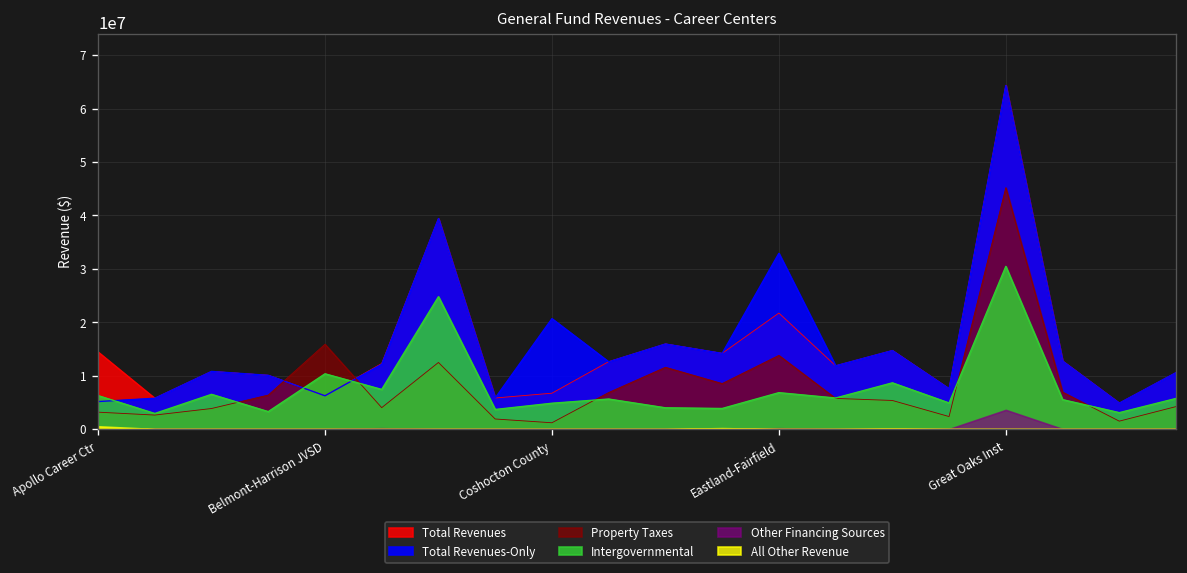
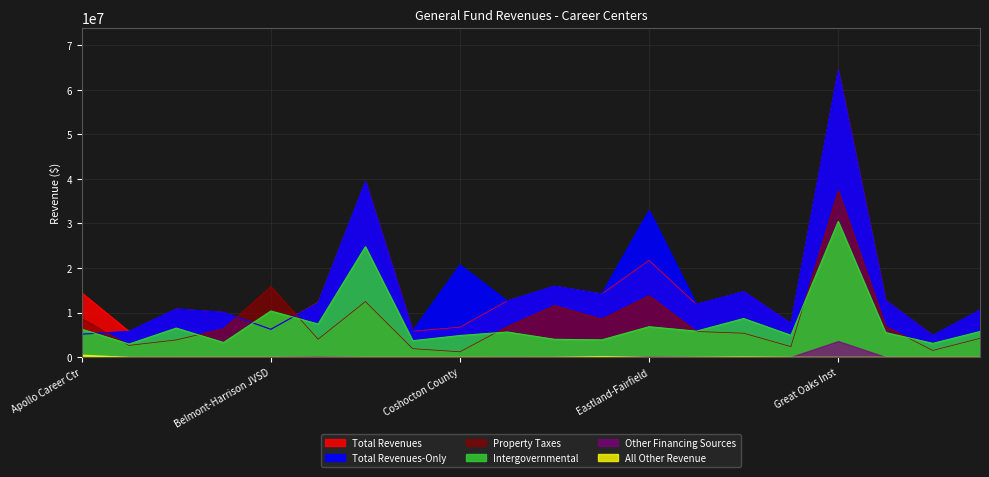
  {
    "Total Revenues": {
      "Apollo Career Ctr": 14000000,
      "Coshocton County": 7000000,
      "Eastland-Fairfield": 22000000
    },
    "Total Revenues-Only": {
      "Apollo Career Ctr": 5000000,
      "Coshocton County": 21000000,
      "Eastland-Fairfield": 33000000
    },
    "Property Taxes": {
-     "Apollo Career Ctr": 3000000,
+     "Apollo Career Ctr": 9000000,
      "Belmont-Harrison JVSD": 16000000,
      "Coshocton County": 1000000,
      "Eastland-Fairfield": 14000000,
-     "Great Oaks Inst": 45000000
+     "Great Oaks Inst": 37000000
    },
    "Intergovernmental": {
      "Apollo Career Ctr": 6000000,
      "Belmont-Harrison JVSD": 10000000,
      "Coshocton County": 5000000,
      "Eastland-Fairfield": 7000000,
      "Great Oaks Inst": 30000000
    },
    "Other Financing Sources": {
      "Great Oaks Inst": 4000000
    },
    "All Other Revenue": {
      "Great Oaks Inst": 0
    }
  }
